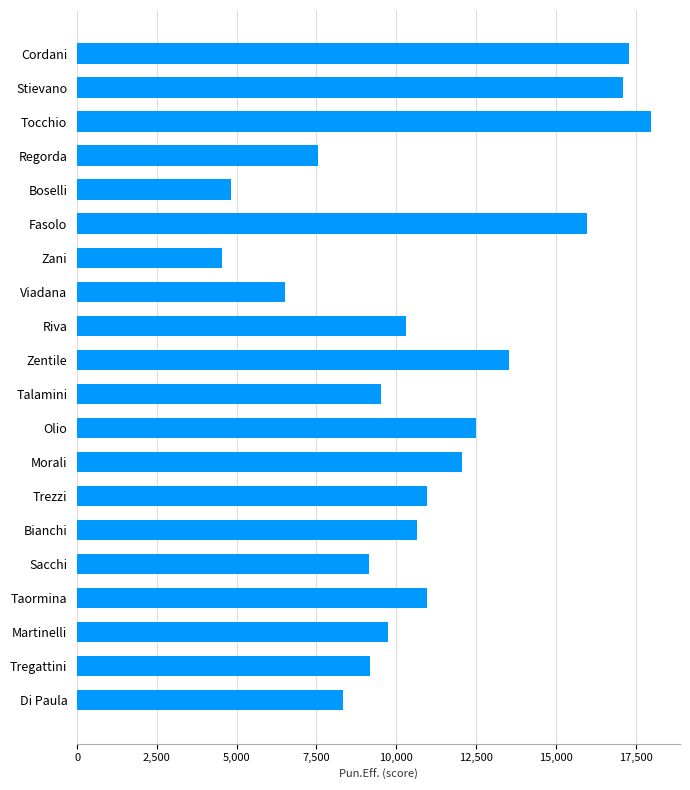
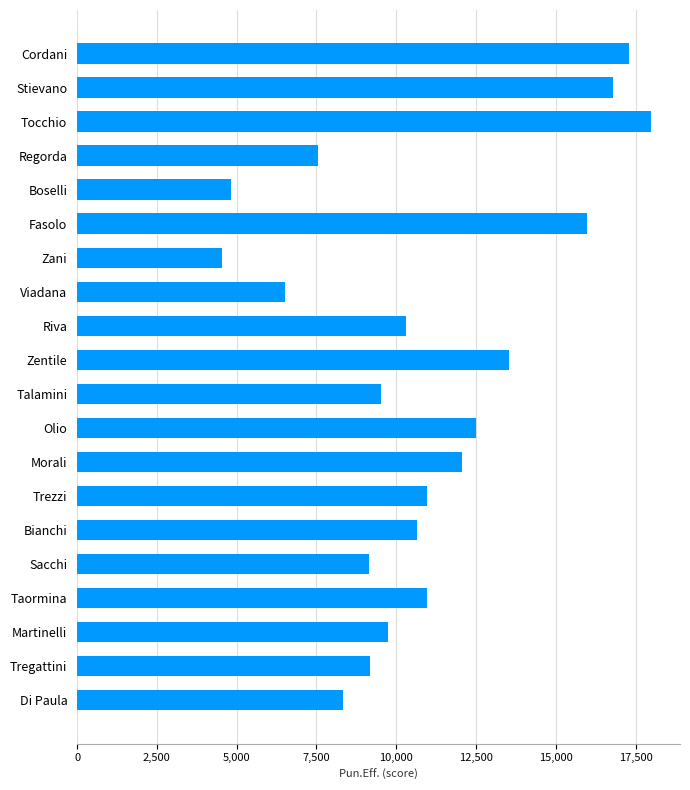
  {
    "Cordani": "17,300",
-   "Stievano": "17,100",
+   "Stievano": "16,800",
    "Tocchio": "18,000",
    "Regorda": "7,600",
    "Boselli": "4,800",
    "Fasolo": "16,000",
    "Zani": "4,500",
    "Viadana": "6,500",
    "Riva": "10,300",
    "Zentile": "13,500",
    "Talamini": "9,500",
    "Olio": "12,500",
    "Morali": "12,100",
    "Trezzi": "11,000",
    "Bianchi": "10,700",
    "Sacchi": "9,100",
    "Taormina": "11,000",
    "Martinelli": "9,800",
    "Tregattini": "9,200",
    "Di Paula": "8,300"
  }
